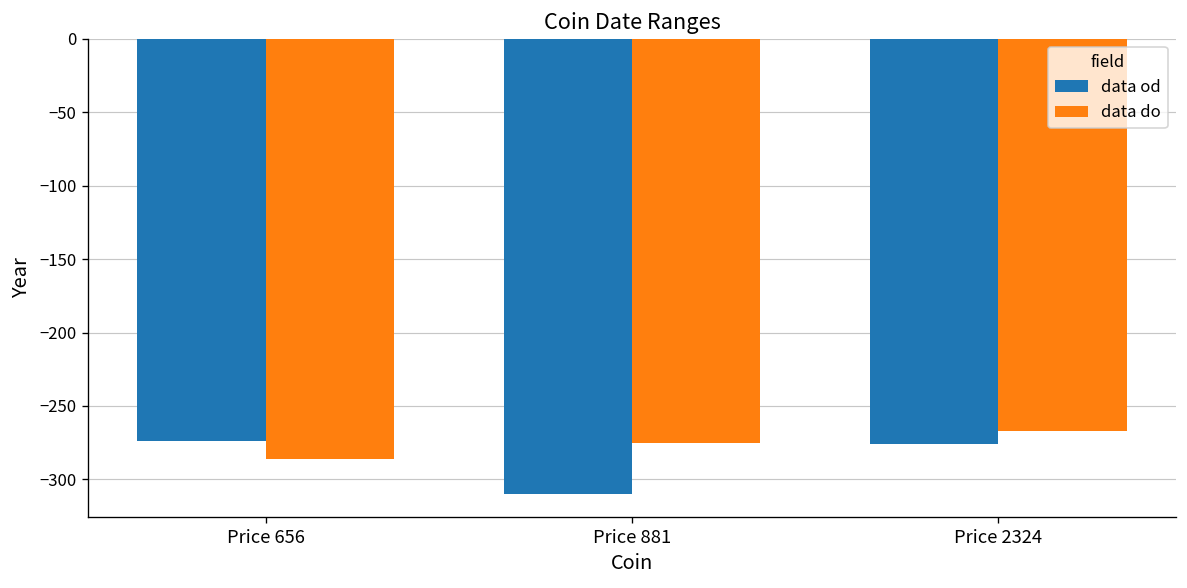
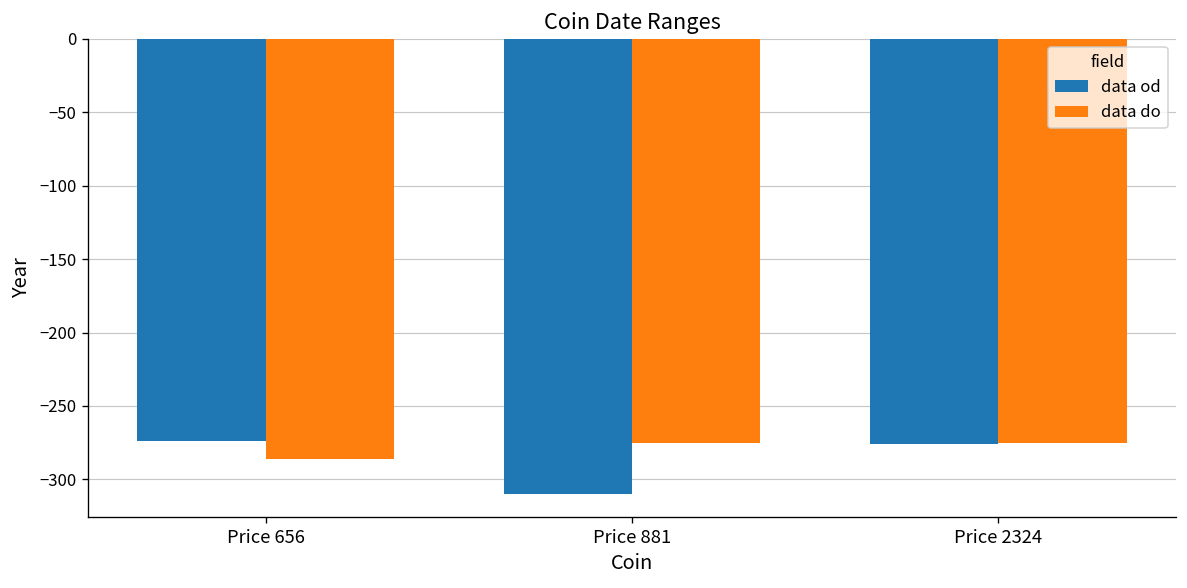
  {
    "data od": {
      "Price 656": -274,
      "Price 881": -310,
      "Price 2324": -276
    },
    "data do": {
      "Price 656": -286,
      "Price 881": -275,
-     "Price 2324": -267
+     "Price 2324": -275
    }
  }
